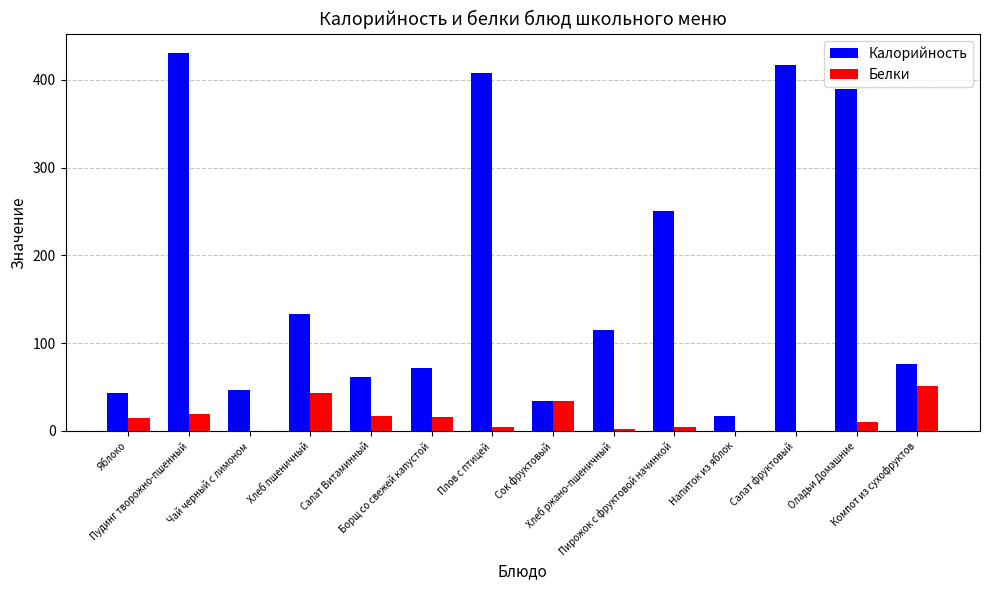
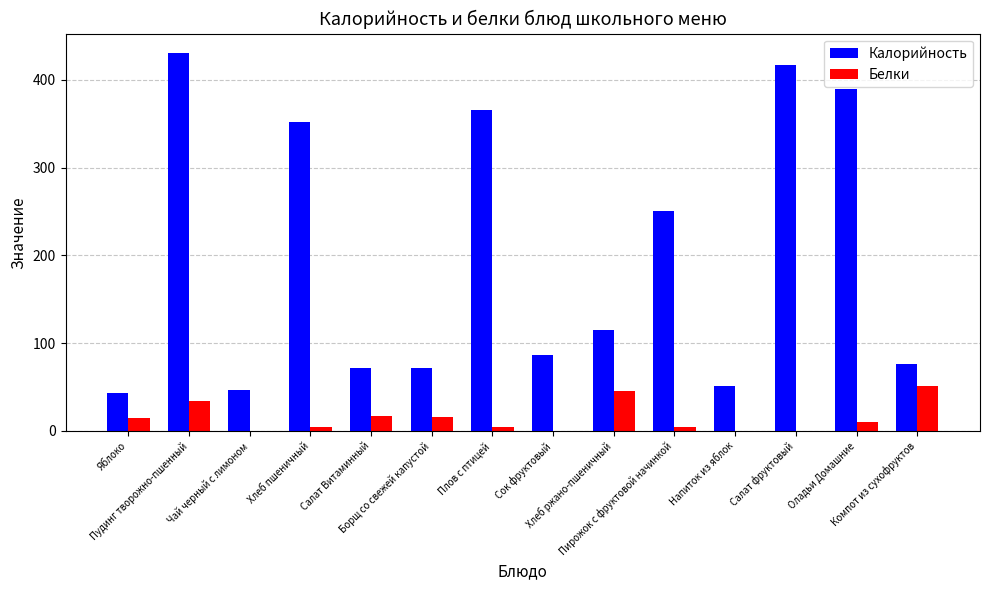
  {
    "Калорийность": {
      "Яблоко": 40,
      "Пудинг творожно-пшенный": 430,
      "Чай черный с лимоном": 50,
-     "Хлеб пшеничный": 130,
-     "Салат Витаминный": 60,
+     "Хлеб пшеничный": 350,
+     "Салат Витаминный": 70,
      "Борщ со свежей капустой": 70,
-     "Плов с птицей": 410,
-     "Сок фруктовый": 30,
+     "Плов с птицей": 370,
+     "Сок фруктовый": 90,
      "Хлеб ржано-пшеничный": 120,
      "Пирожок с фруктовой начинкой": 250,
-     "Напиток из яблок": 20,
+     "Напиток из яблок": 50,
      "Салат фруктовый": 420,
      "Оладьи Домашние": 390,
      "Компот из сухофруктов": 80
    },
    "Белки": {
      "Яблоко": 10,
-     "Пудинг творожно-пшенный": 20,
-     "Хлеб пшеничный": 40,
+     "Пудинг творожно-пшенный": 30,
+     "Хлеб пшеничный": 0,
      "Салат Витаминный": 20,
      "Борщ со свежей капустой": 20,
      "Плов с птицей": 10,
-     "Сок фруктовый": 30,
-     "Хлеб ржано-пшеничный": 0,
+     "Сок фруктовый": 0,
+     "Хлеб ржано-пшеничный": 50,
      "Пирожок с фруктовой начинкой": 0,
      "Салат фруктовый": 0,
      "Оладьи Домашние": 10,
      "Компот из сухофруктов": 50
    }
  }
